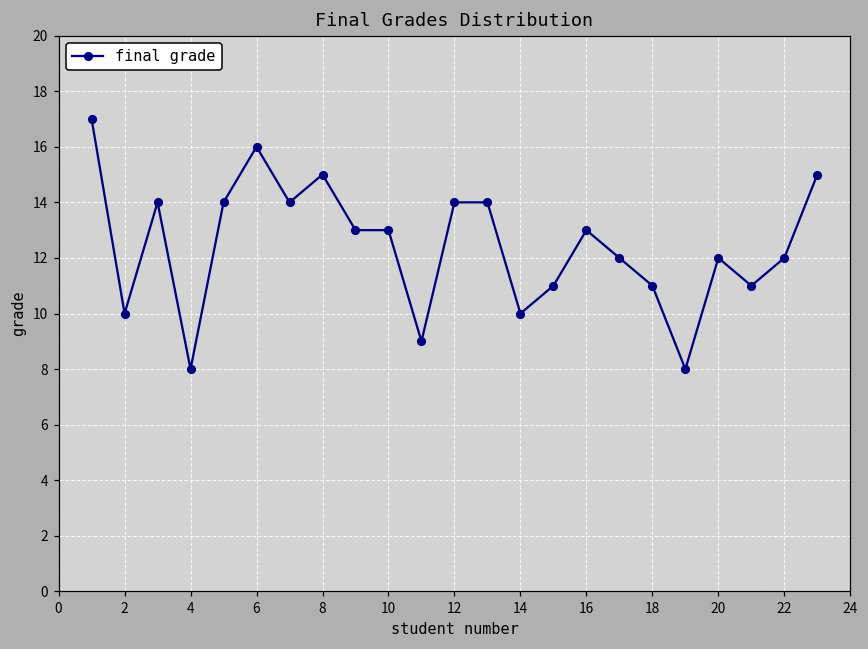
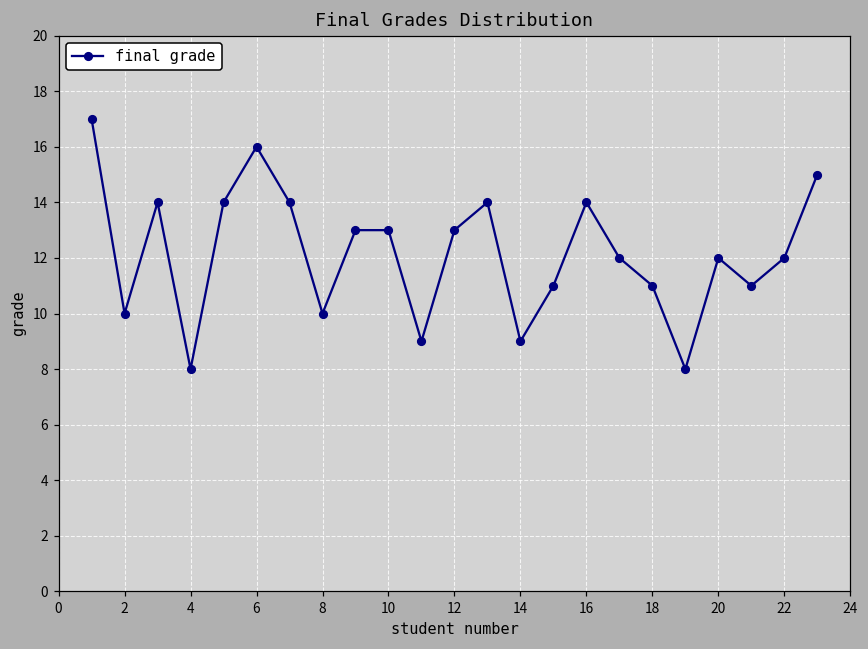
  {
    "2": 10,
    "4": 8,
    "6": 16,
-   "8": 15,
+   "8": 10,
    "10": 13,
-   "12": 14,
-   "14": 10,
-   "16": 13,
+   "12": 13,
+   "14": 9,
+   "16": 14,
    "18": 11,
    "20": 12,
    "22": 12
  }
